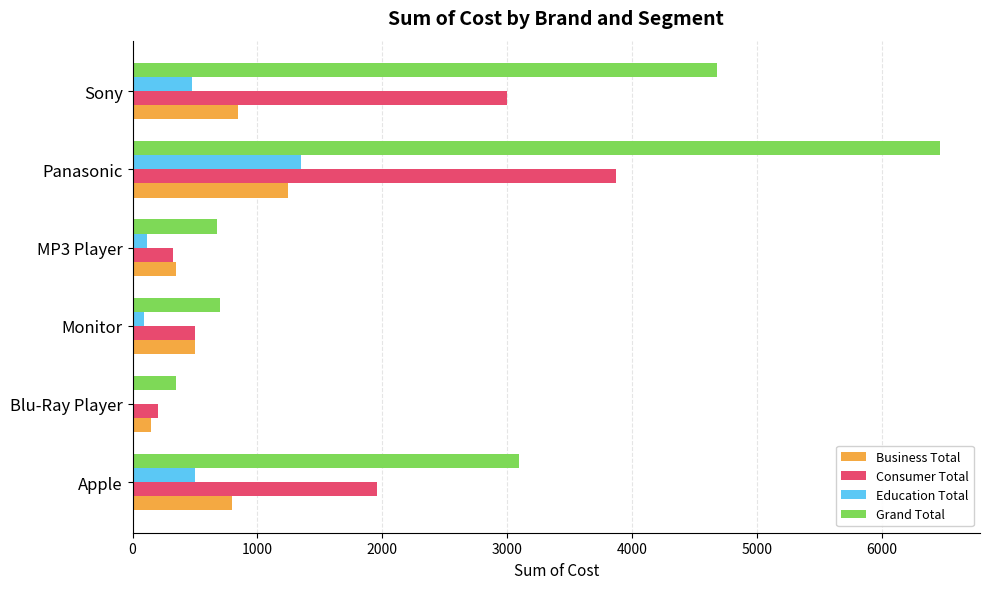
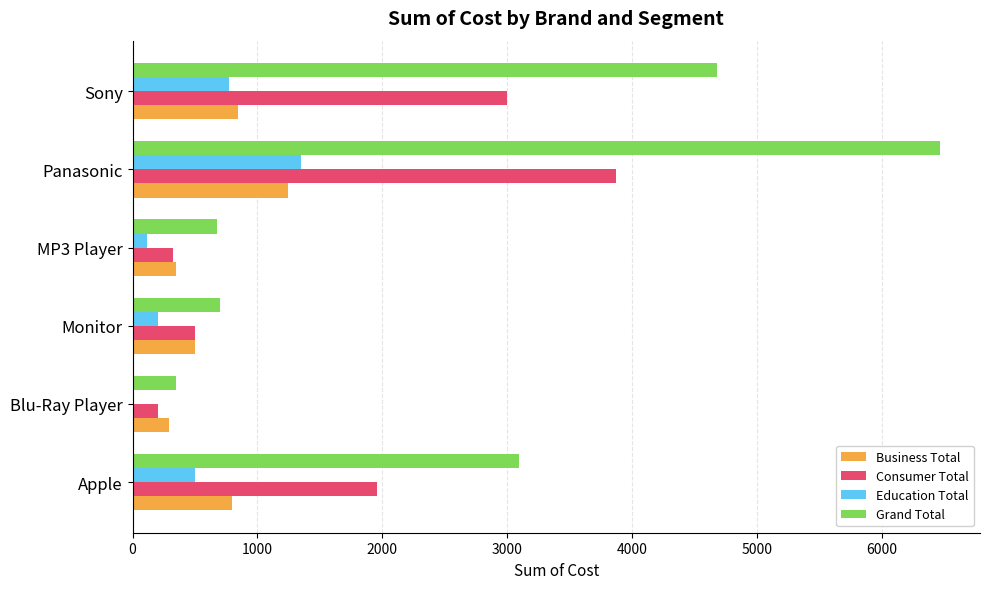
  {
    "Business Total": {
      "Sony": 850,
      "Panasonic": 1250,
      "MP3 Player": 350,
      "Monitor": 500,
-     "Blu-Ray Player": 150,
+     "Blu-Ray Player": 290,
      "Apple": 800
    },
    "Consumer Total": {
      "Sony": 2990,
      "Panasonic": 3870,
      "MP3 Player": 330,
      "Monitor": 500,
      "Blu-Ray Player": 200,
      "Apple": 1960
    },
    "Education Total": {
-     "Sony": 470,
+     "Sony": 770,
      "Panasonic": 1350,
      "MP3 Player": 120,
-     "Monitor": 90,
+     "Monitor": 200,
      "Blu-Ray Player": 0,
      "Apple": 500
    },
    "Grand Total": {
      "Sony": 4680,
      "Panasonic": 6460,
      "MP3 Player": 670,
      "Monitor": 700,
      "Blu-Ray Player": 350,
      "Apple": 3090
    }
  }
